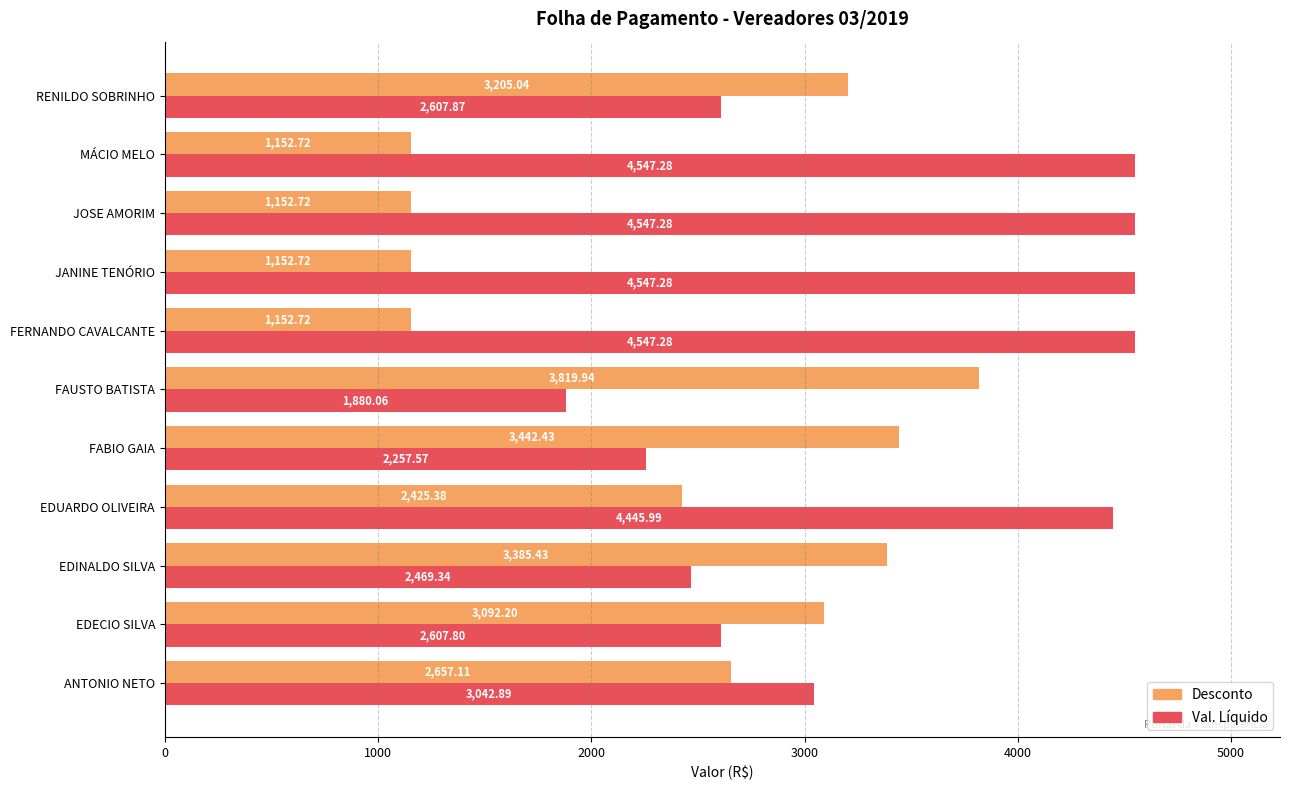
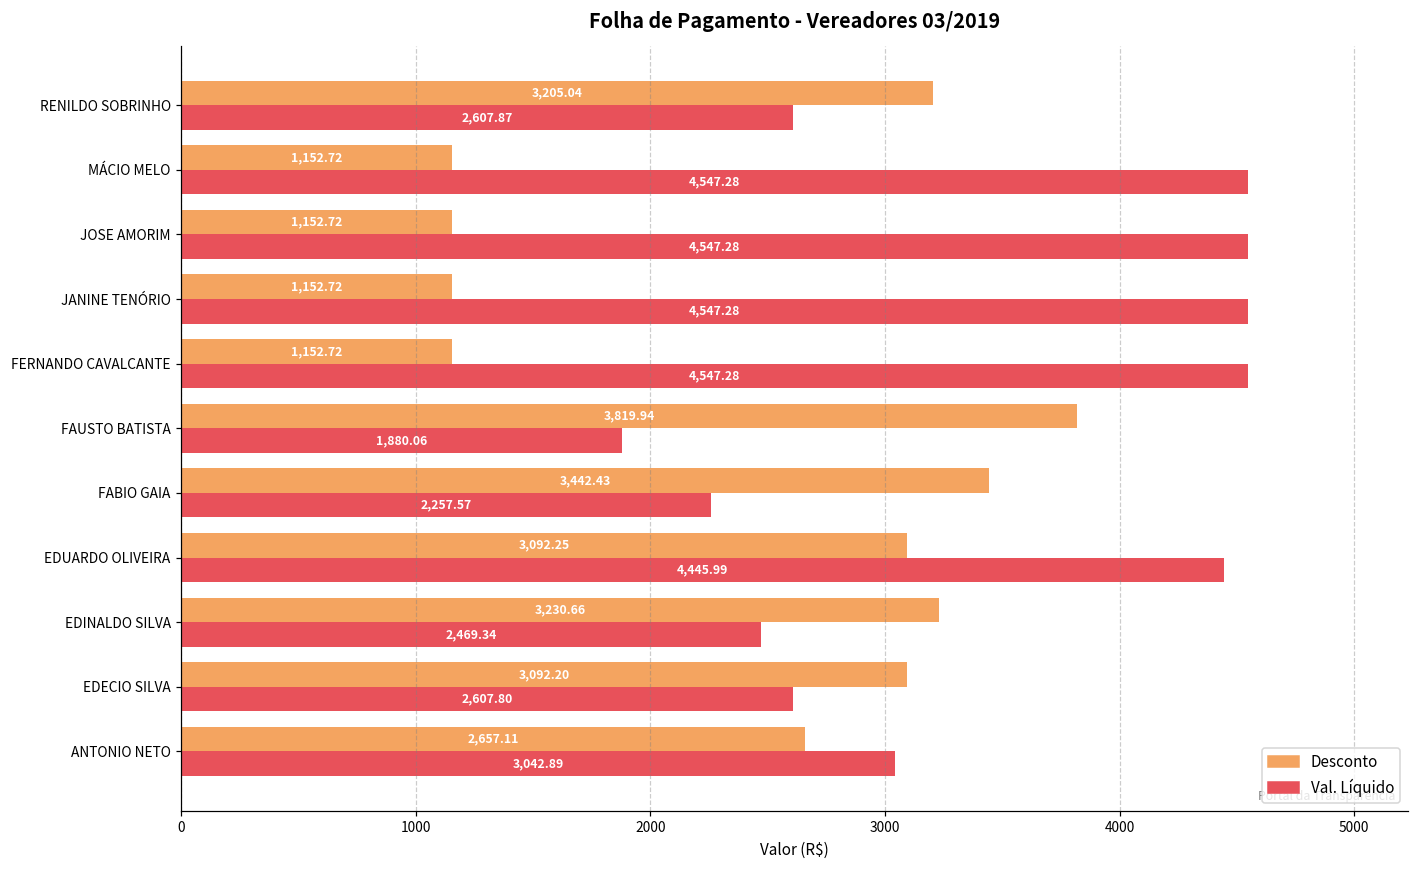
  {
    "Desconto": {
      "RENILDO SOBRINHO": "3,205.04",
      "MÁCIO MELO": "1,152.72",
      "JOSE AMORIM": "1,152.72",
      "JANINE TENÓRIO": "1,152.72",
      "FERNANDO CAVALCANTE": "1,152.72",
      "FAUSTO BATISTA": "3,819.94",
      "FABIO GAIA": "3,442.43",
-     "EDUARDO OLIVEIRA": "2,425.38",
-     "EDINALDO SILVA": "3,385.43",
+     "EDUARDO OLIVEIRA": "3,092.25",
+     "EDINALDO SILVA": "3,230.66",
      "EDECIO SILVA": "3,092.20",
      "ANTONIO NETO": "2,657.11"
    },
    "Val. Líquido": {
      "RENILDO SOBRINHO": "2,607.87",
      "MÁCIO MELO": "4,547.28",
      "JOSE AMORIM": "4,547.28",
      "JANINE TENÓRIO": "4,547.28",
      "FERNANDO CAVALCANTE": "4,547.28",
      "FAUSTO BATISTA": "1,880.06",
      "FABIO GAIA": "2,257.57",
      "EDUARDO OLIVEIRA": "4,445.99",
      "EDINALDO SILVA": "2,469.34",
      "EDECIO SILVA": "2,607.80",
      "ANTONIO NETO": "3,042.89"
    }
  }
